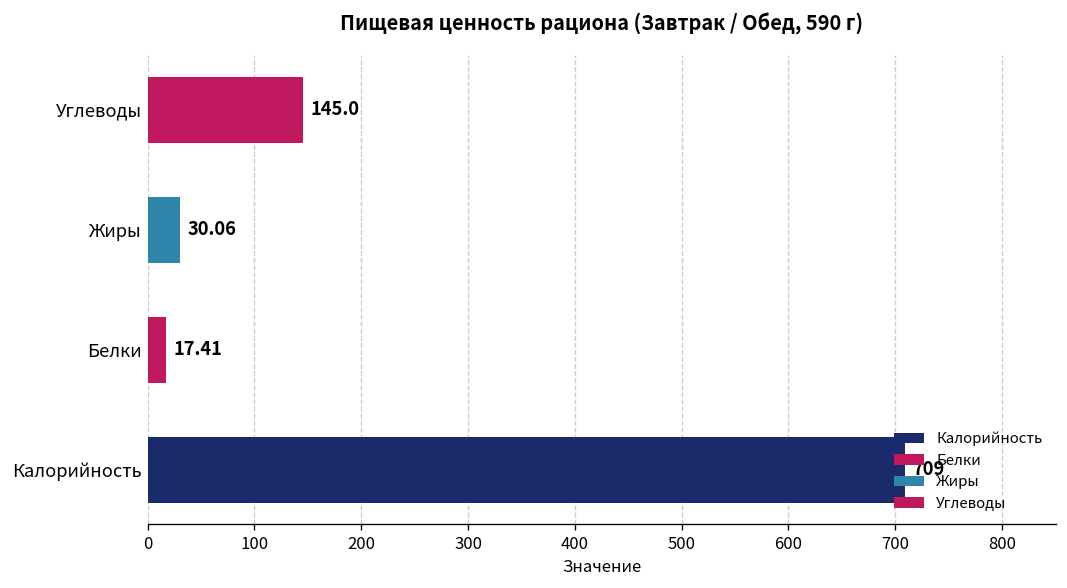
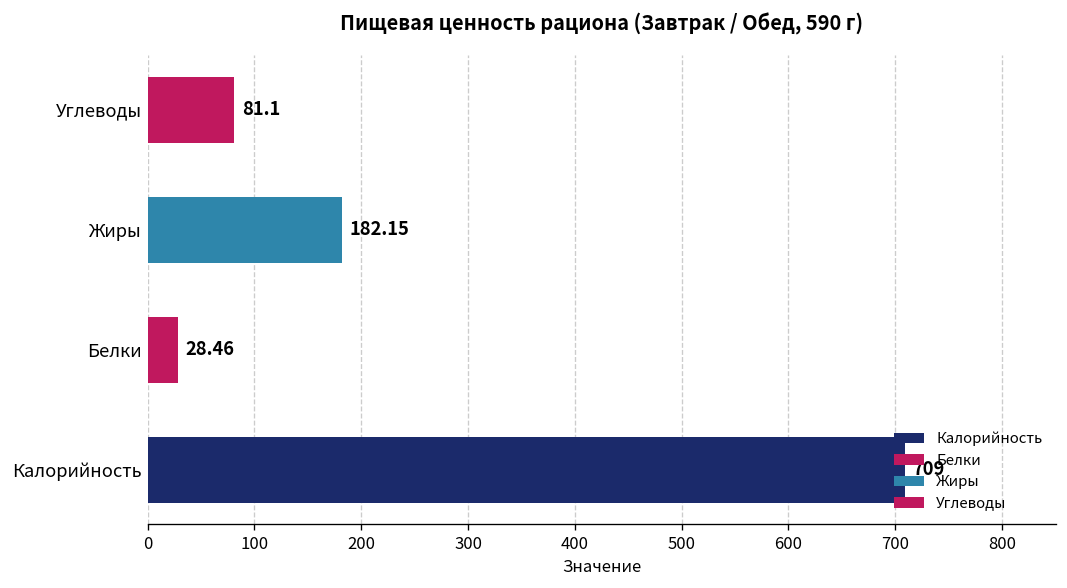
  {
-   "Углеводы": 145.0,
-   "Жиры": 30.06,
-   "Белки": 17.41,
+   "Углеводы": 81.1,
+   "Жиры": 182.15,
+   "Белки": 28.46,
    "Калорийность": 709
  }
